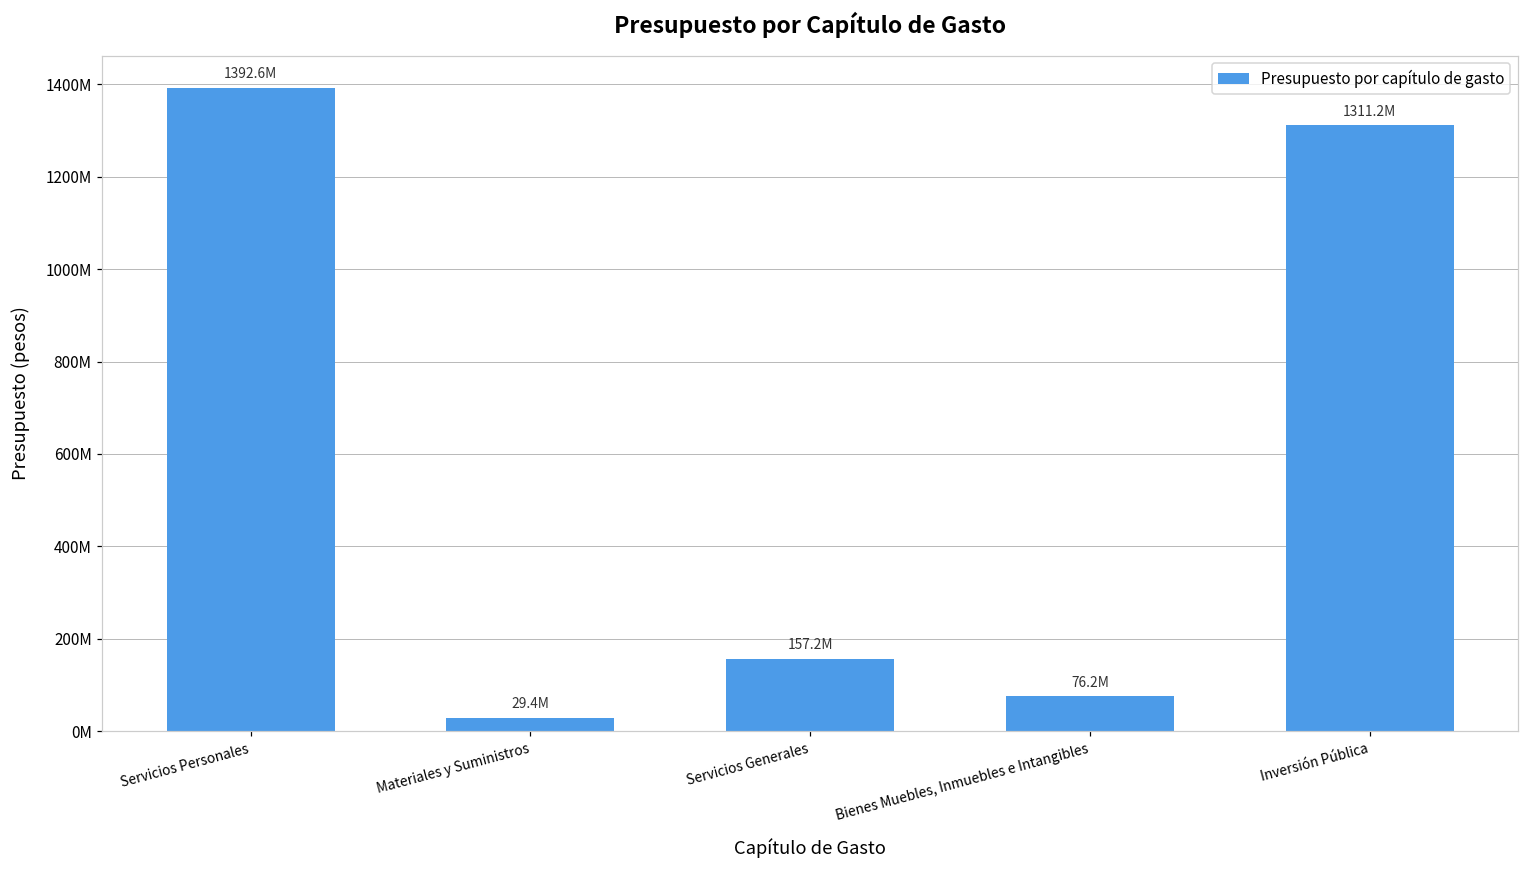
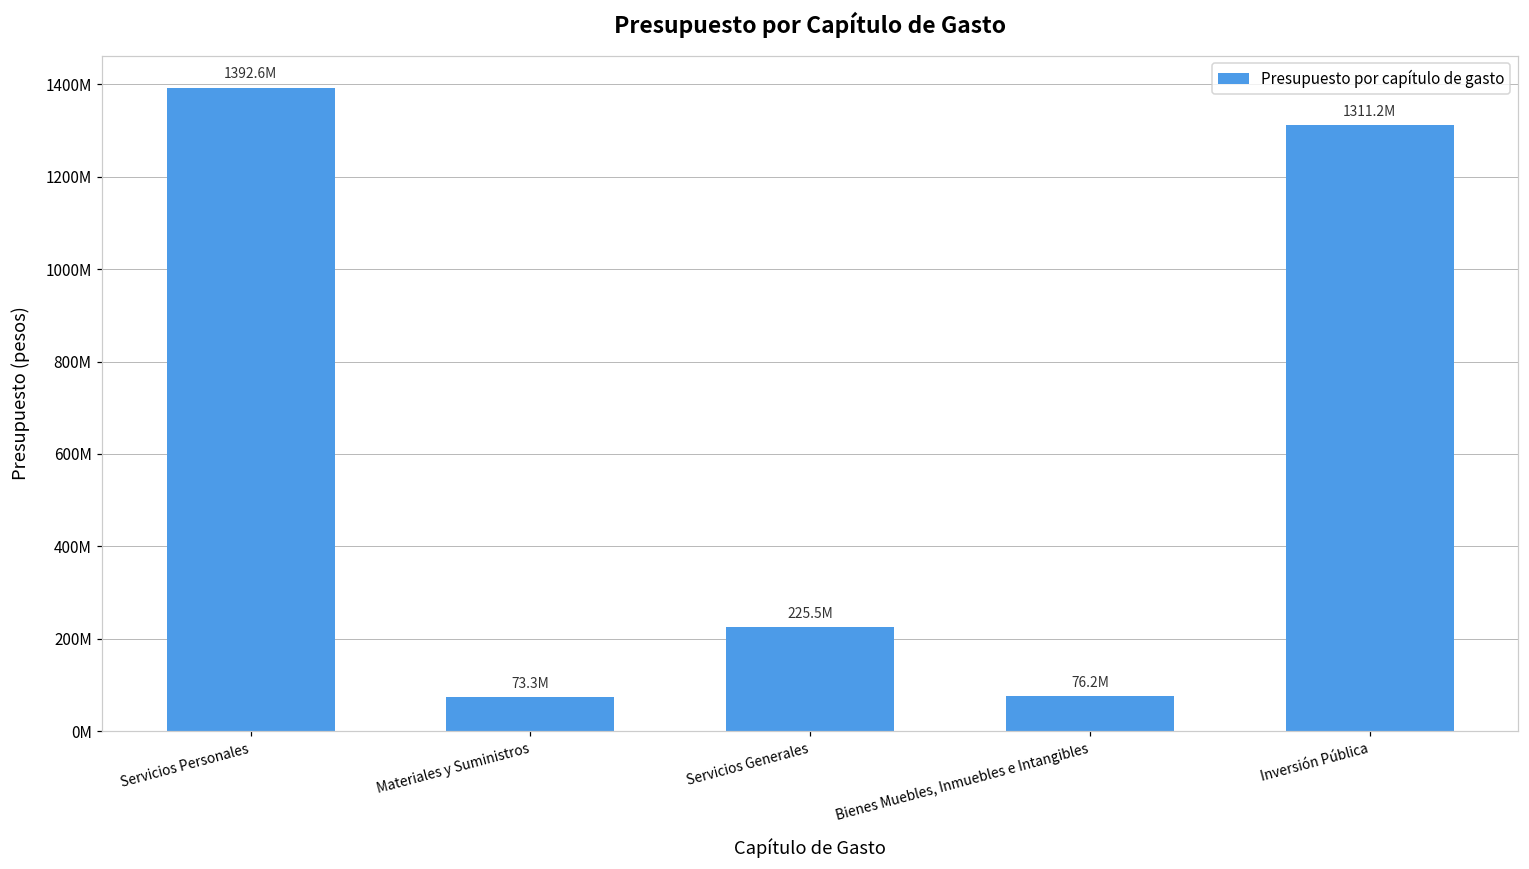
  {
    "Servicios Personales": "1392.6M",
-   "Materiales y Suministros": "29.4M",
-   "Servicios Generales": "157.2M",
+   "Materiales y Suministros": "73.3M",
+   "Servicios Generales": "225.5M",
    "Bienes Muebles, Inmuebles e Intangibles": "76.2M",
    "Inversión Pública": "1311.2M"
  }
